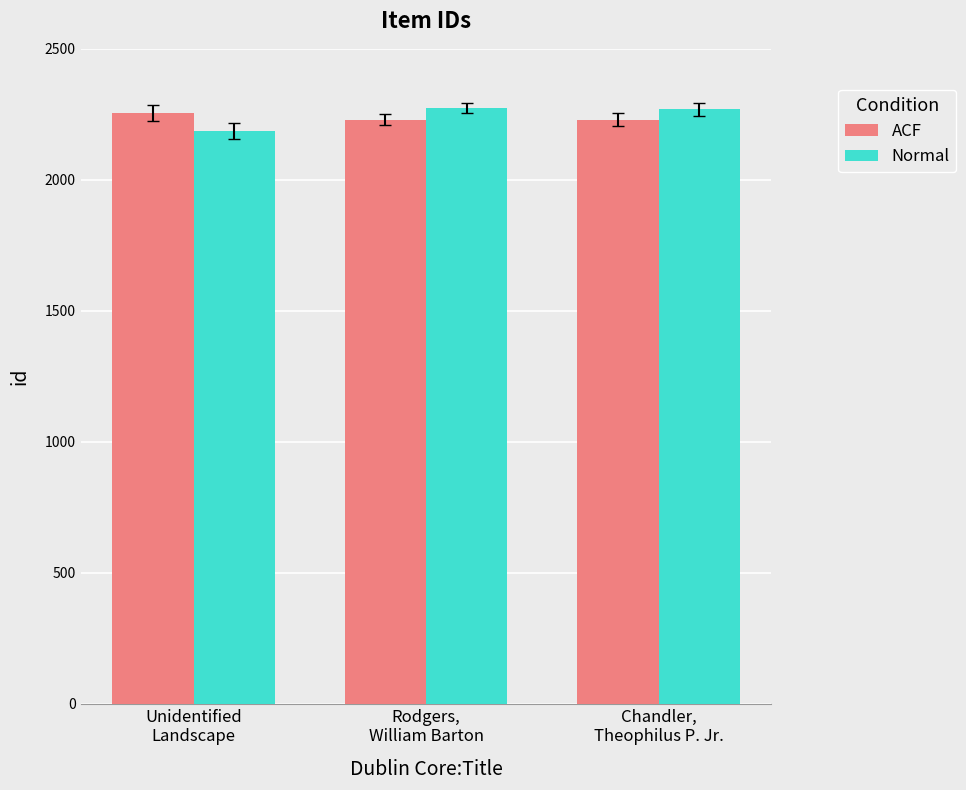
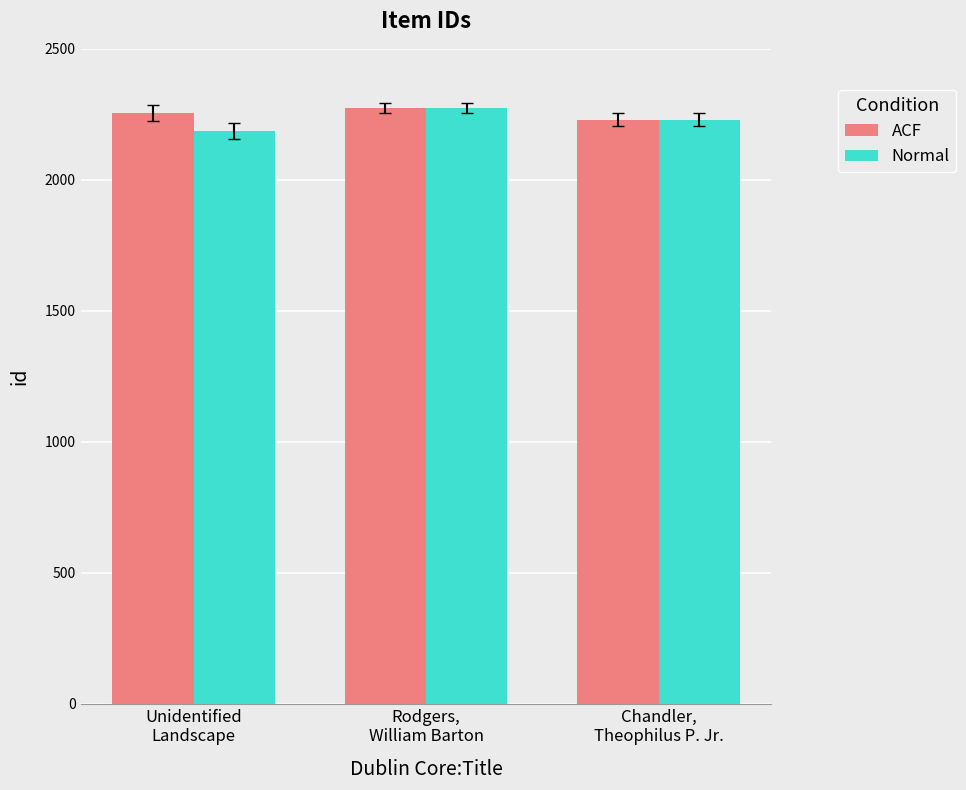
  {
    "ACF": {
      "Unidentified Landscape": 2260,
-     "Rodgers, William Barton": 2230,
+     "Rodgers, William Barton": 2280,
      "Chandler, Theophilus P. Jr.": 2230
    },
    "Normal": {
      "Unidentified Landscape": 2190,
      "Rodgers, William Barton": 2280,
-     "Chandler, Theophilus P. Jr.": 2270
+     "Chandler, Theophilus P. Jr.": 2230
    }
  }
